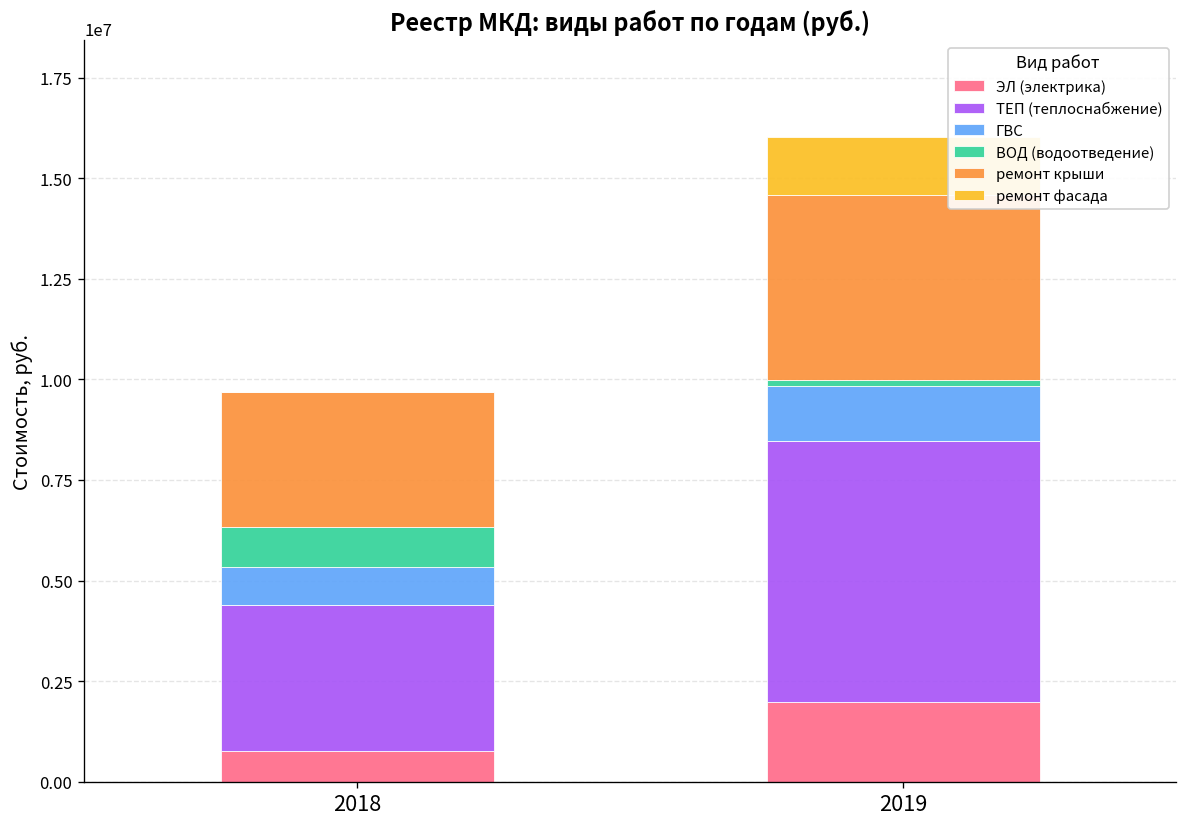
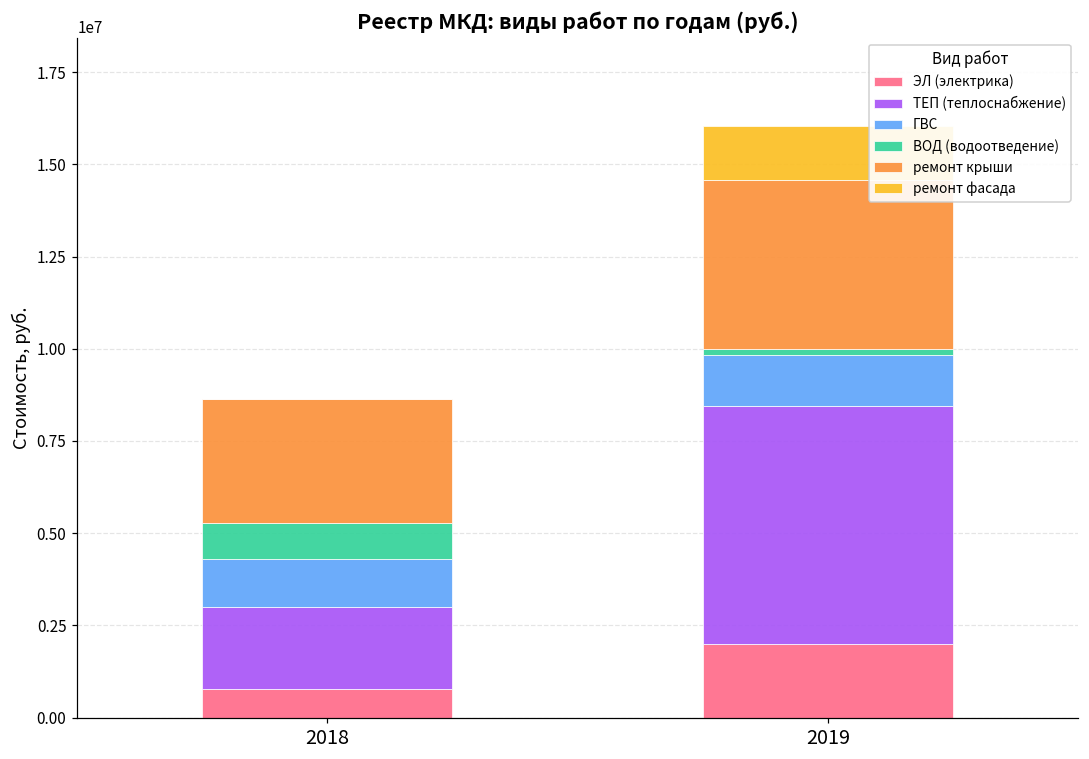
  {
    "ЭЛ (электрика)": {
      "2018": 800000,
      "2019": 2000000
    },
    "ТЕП (теплоснабжение)": {
-     "2018": 3600000,
+     "2018": 2200000,
      "2019": 6500000
    },
    "ГВС": {
-     "2018": 1000000,
+     "2018": 1300000,
      "2019": 1400000
    },
    "ВОД (водоотведение)": {
      "2018": 1000000,
      "2019": 200000
    }
  }
